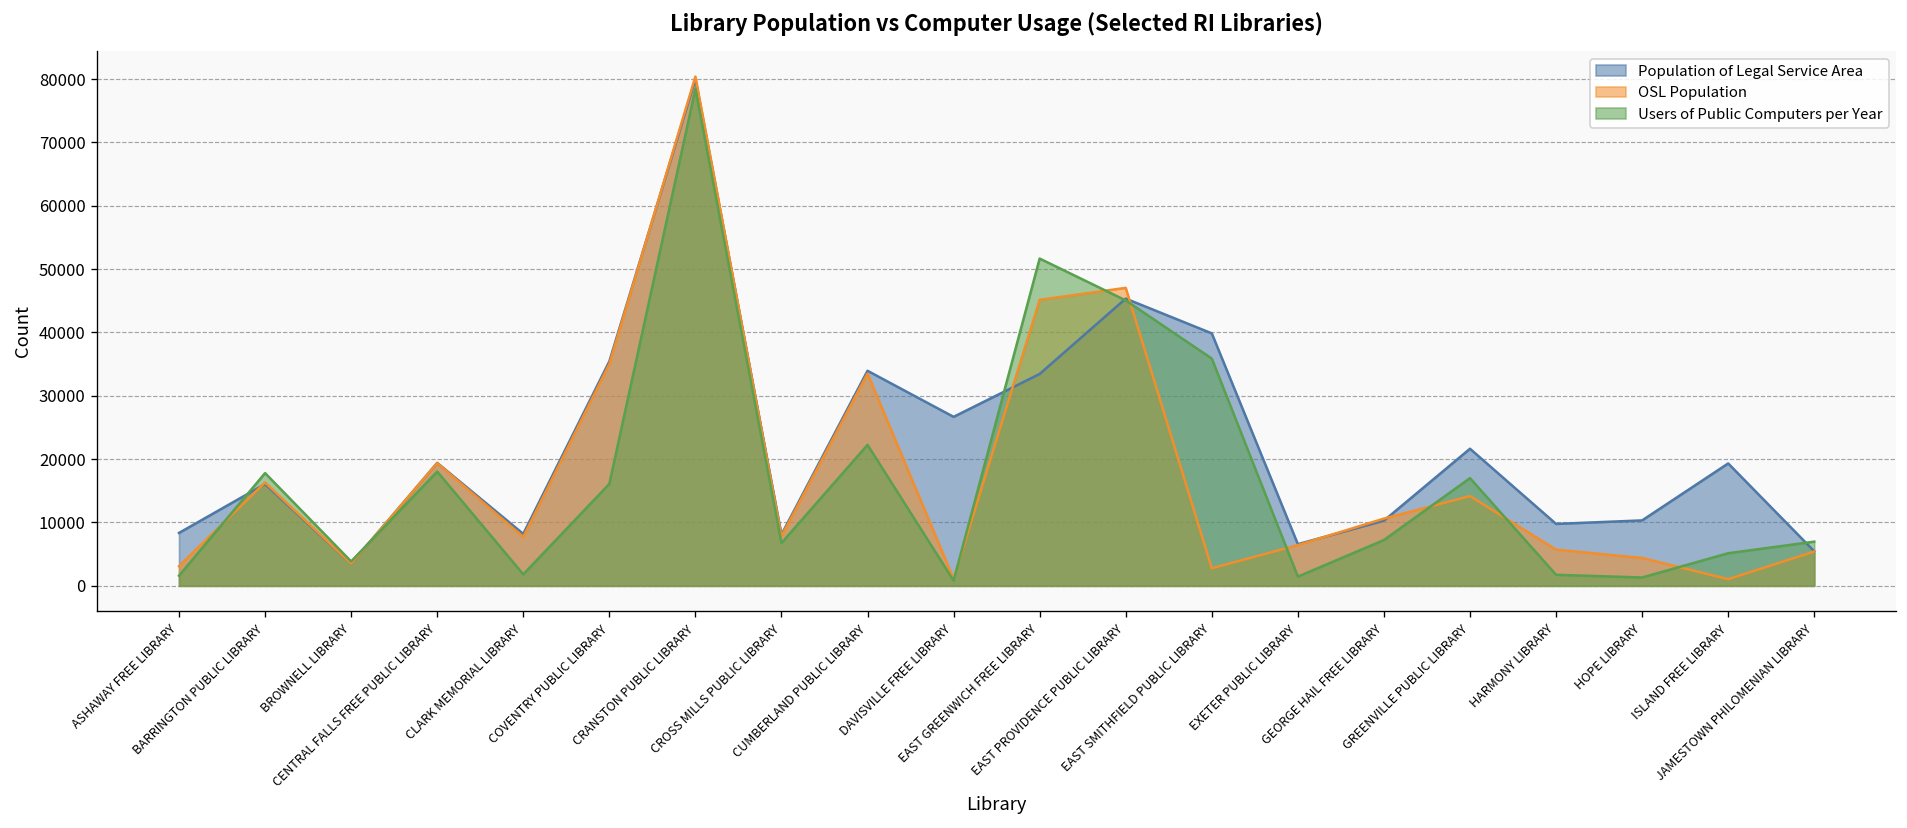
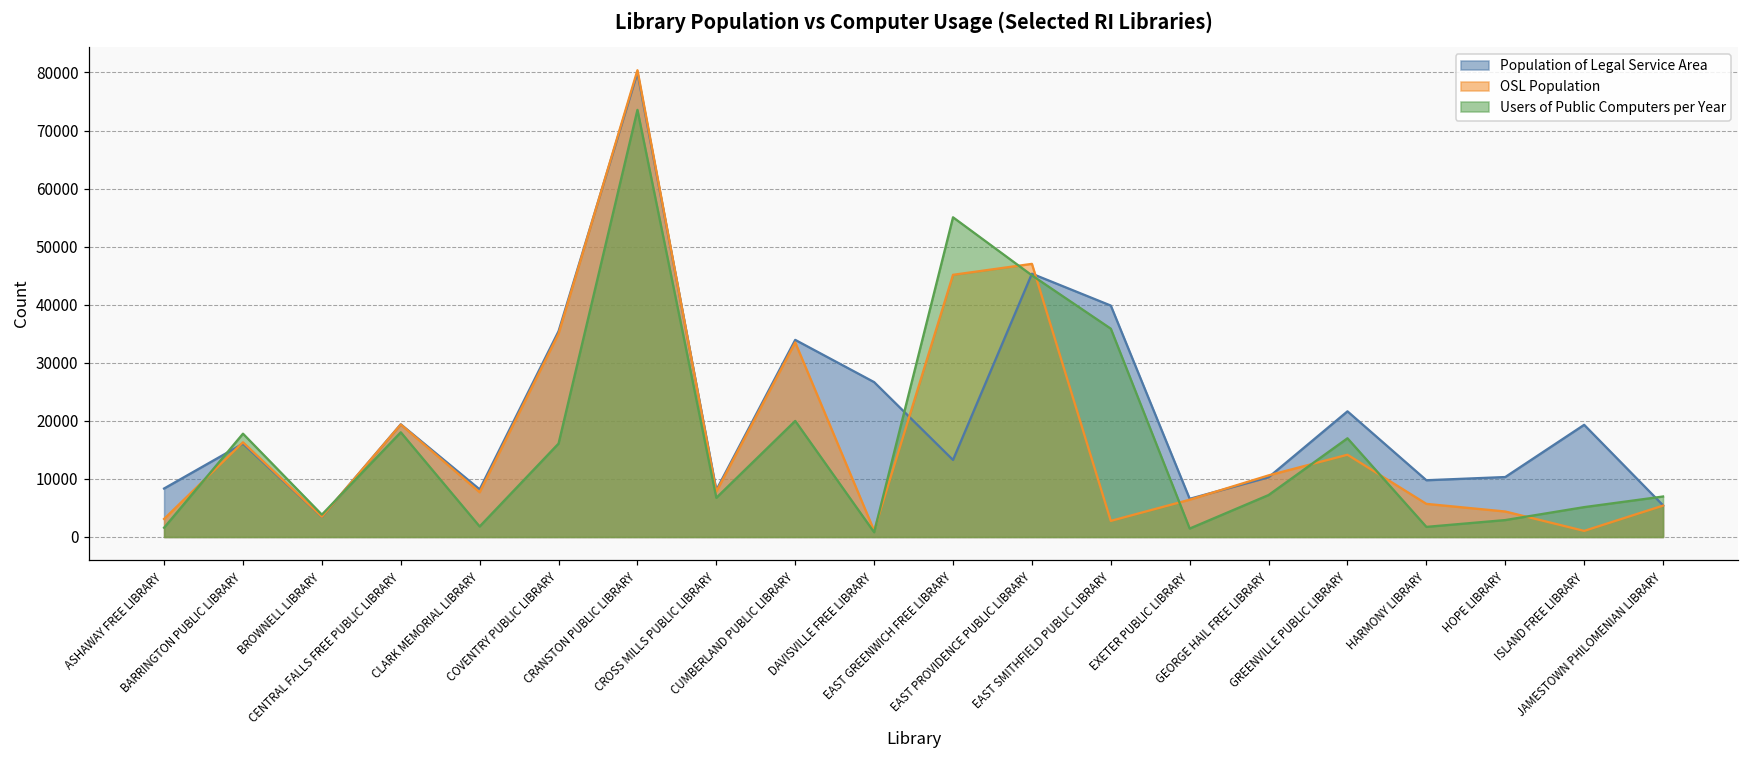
  {
    "Population of Legal Service Area": {
      "ASHAWAY FREE LIBRARY": 8000,
      "CLARK MEMORIAL LIBRARY": 8000,
      "DAVISVILLE FREE LIBRARY": 27000,
-     "EAST GREENWICH FREE LIBRARY": 33000,
+     "EAST GREENWICH FREE LIBRARY": 13000,
      "EAST SMITHFIELD PUBLIC LIBRARY": 40000,
      "GREENVILLE PUBLIC LIBRARY": 22000,
      "HARMONY LIBRARY": 10000,
      "HOPE LIBRARY": 10000,
      "ISLAND FREE LIBRARY": 19000
    },
    "OSL Population": {
      "ASHAWAY FREE LIBRARY": 3000,
      "CLARK MEMORIAL LIBRARY": 8000,
      "EAST GREENWICH FREE LIBRARY": 45000,
      "EAST PROVIDENCE PUBLIC LIBRARY": 47000,
      "EAST SMITHFIELD PUBLIC LIBRARY": 3000,
      "GREENVILLE PUBLIC LIBRARY": 14000,
      "HARMONY LIBRARY": 6000,
      "HOPE LIBRARY": 4000,
      "ISLAND FREE LIBRARY": 1000
    },
    "Users of Public Computers per Year": {
      "ASHAWAY FREE LIBRARY": 2000,
      "BARRINGTON PUBLIC LIBRARY": 18000,
      "CENTRAL FALLS FREE PUBLIC LIBRARY": 18000,
      "CLARK MEMORIAL LIBRARY": 2000,
      "COVENTRY PUBLIC LIBRARY": 16000,
-     "CRANSTON PUBLIC LIBRARY": 78000,
+     "CRANSTON PUBLIC LIBRARY": 74000,
      "CROSS MILLS PUBLIC LIBRARY": 7000,
-     "CUMBERLAND PUBLIC LIBRARY": 22000,
-     "EAST GREENWICH FREE LIBRARY": 52000,
+     "CUMBERLAND PUBLIC LIBRARY": 20000,
+     "EAST GREENWICH FREE LIBRARY": 55000,
      "EAST SMITHFIELD PUBLIC LIBRARY": 36000,
      "EXETER PUBLIC LIBRARY": 1000,
      "GEORGE HAIL FREE LIBRARY": 7000,
      "GREENVILLE PUBLIC LIBRARY": 17000,
      "HARMONY LIBRARY": 2000,
-     "HOPE LIBRARY": 1000,
+     "HOPE LIBRARY": 3000,
      "ISLAND FREE LIBRARY": 5000,
      "JAMESTOWN PHILOMENIAN LIBRARY": 7000
    }
  }
